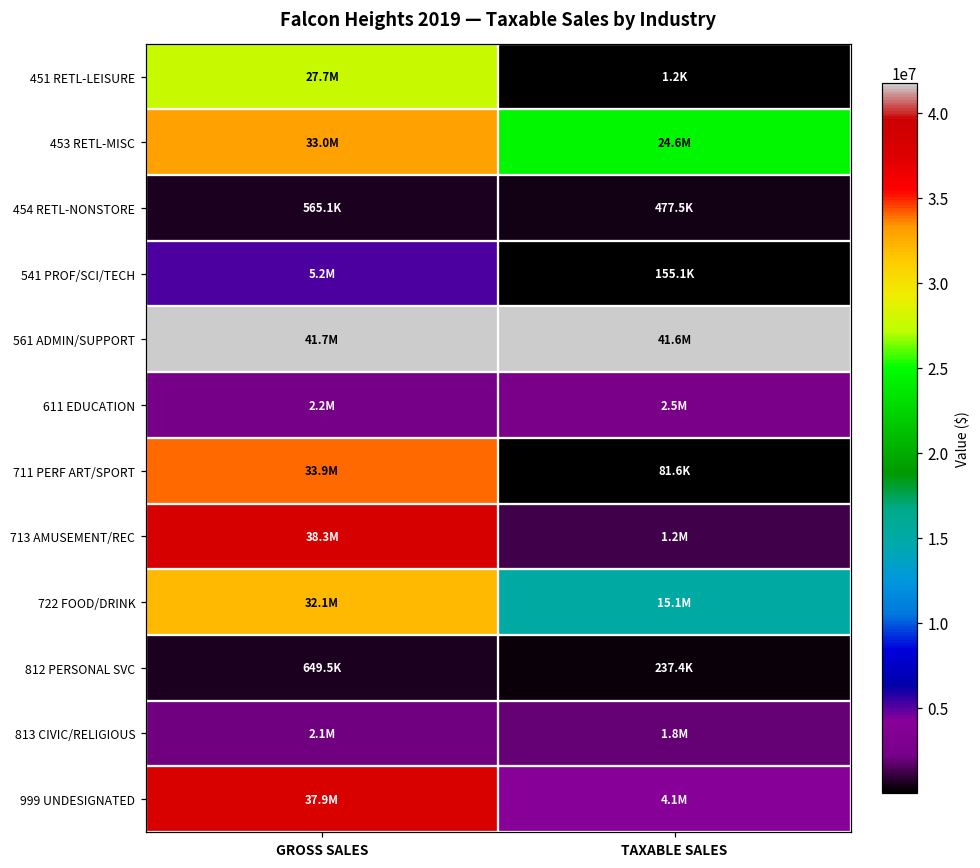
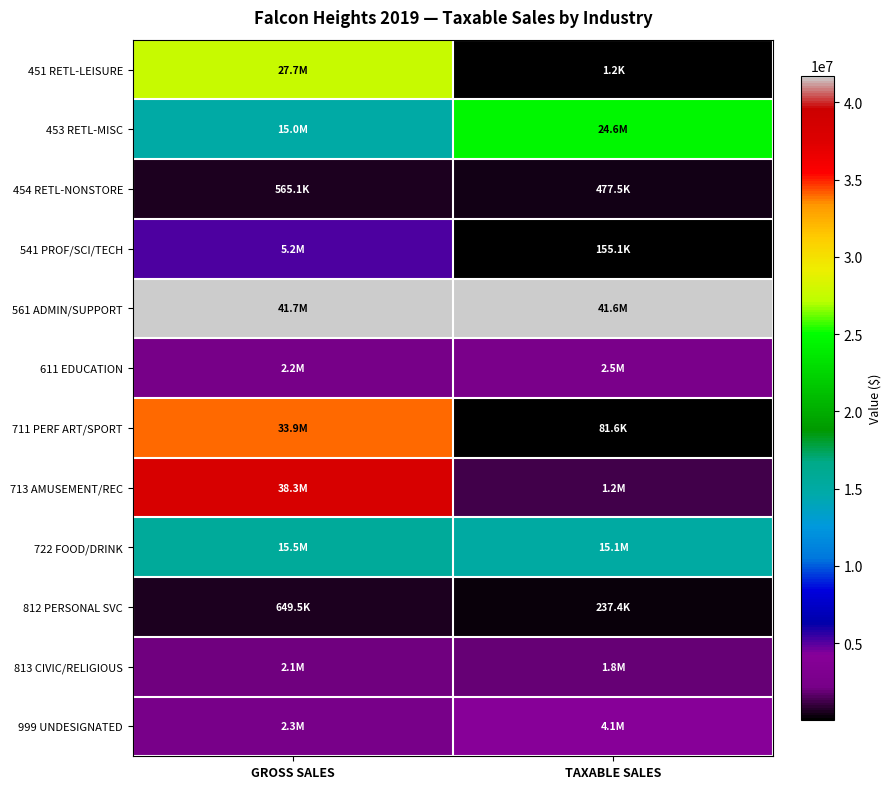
  {
    "451 RETL-LEISURE": {
      "GROSS SALES": "27.7M",
      "TAXABLE SALES": "1.2K"
    },
    "453 RETL-MISC": {
-     "GROSS SALES": "33.0M",
+     "GROSS SALES": "15.0M",
      "TAXABLE SALES": "24.6M"
    },
    "454 RETL-NONSTORE": {
      "GROSS SALES": "565.1K",
      "TAXABLE SALES": "477.5K"
    },
    "541 PROF/SCI/TECH": {
      "GROSS SALES": "5.2M",
      "TAXABLE SALES": "155.1K"
    },
    "561 ADMIN/SUPPORT": {
      "GROSS SALES": "41.7M",
      "TAXABLE SALES": "41.6M"
    },
    "611 EDUCATION": {
      "GROSS SALES": "2.2M",
      "TAXABLE SALES": "2.5M"
    },
    "711 PERF ART/SPORT": {
      "GROSS SALES": "33.9M",
      "TAXABLE SALES": "81.6K"
    },
    "713 AMUSEMENT/REC": {
      "GROSS SALES": "38.3M",
      "TAXABLE SALES": "1.2M"
    },
    "722 FOOD/DRINK": {
-     "GROSS SALES": "32.1M",
+     "GROSS SALES": "15.5M",
      "TAXABLE SALES": "15.1M"
    },
    "812 PERSONAL SVC": {
      "GROSS SALES": "649.5K",
      "TAXABLE SALES": "237.4K"
    },
    "813 CIVIC/RELIGIOUS": {
      "GROSS SALES": "2.1M",
      "TAXABLE SALES": "1.8M"
    },
    "999 UNDESIGNATED": {
-     "GROSS SALES": "37.9M",
+     "GROSS SALES": "2.3M",
      "TAXABLE SALES": "4.1M"
    }
  }
